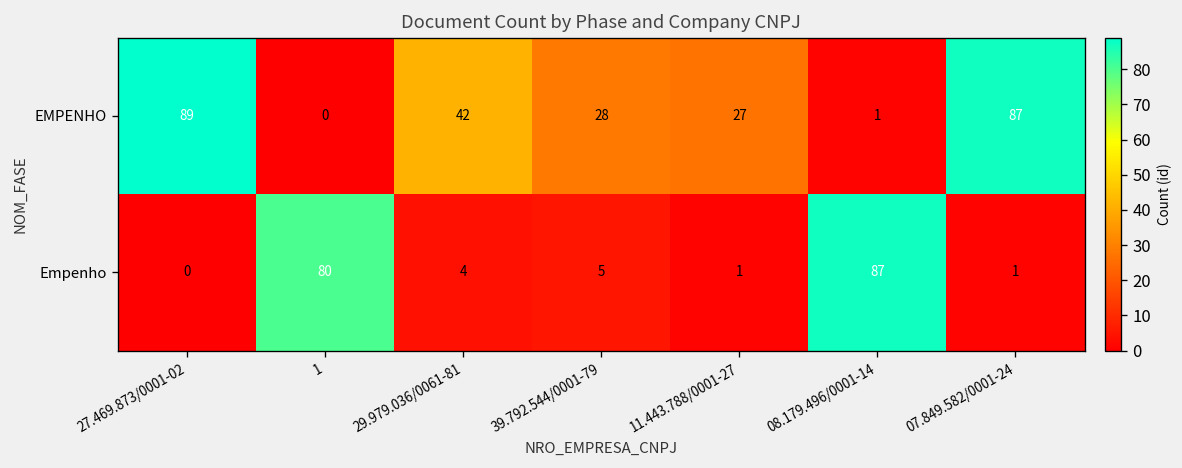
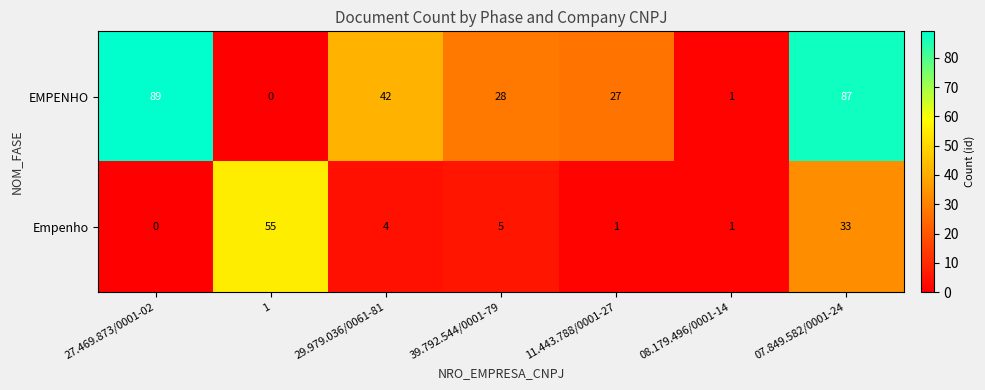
  {
    "EMPENHO": {
      "27.469.873/0001-02": 89,
      "1": 0,
      "29.979.036/0061-81": 42,
      "39.792.544/0001-79": 28,
      "11.443.788/0001-27": 27,
      "08.179.496/0001-14": 1,
      "07.849.582/0001-24": 87
    },
    "Empenho": {
      "27.469.873/0001-02": 0,
-     "1": 80,
+     "1": 55,
      "29.979.036/0061-81": 4,
      "39.792.544/0001-79": 5,
      "11.443.788/0001-27": 1,
-     "08.179.496/0001-14": 87,
-     "07.849.582/0001-24": 1
+     "08.179.496/0001-14": 1,
+     "07.849.582/0001-24": 33
    }
  }
